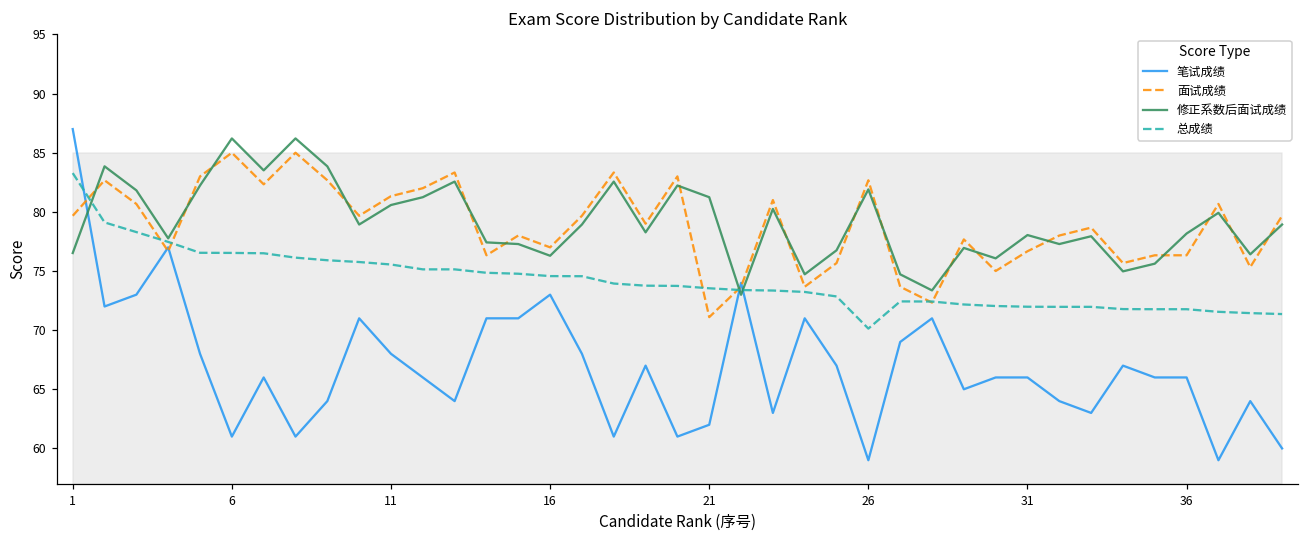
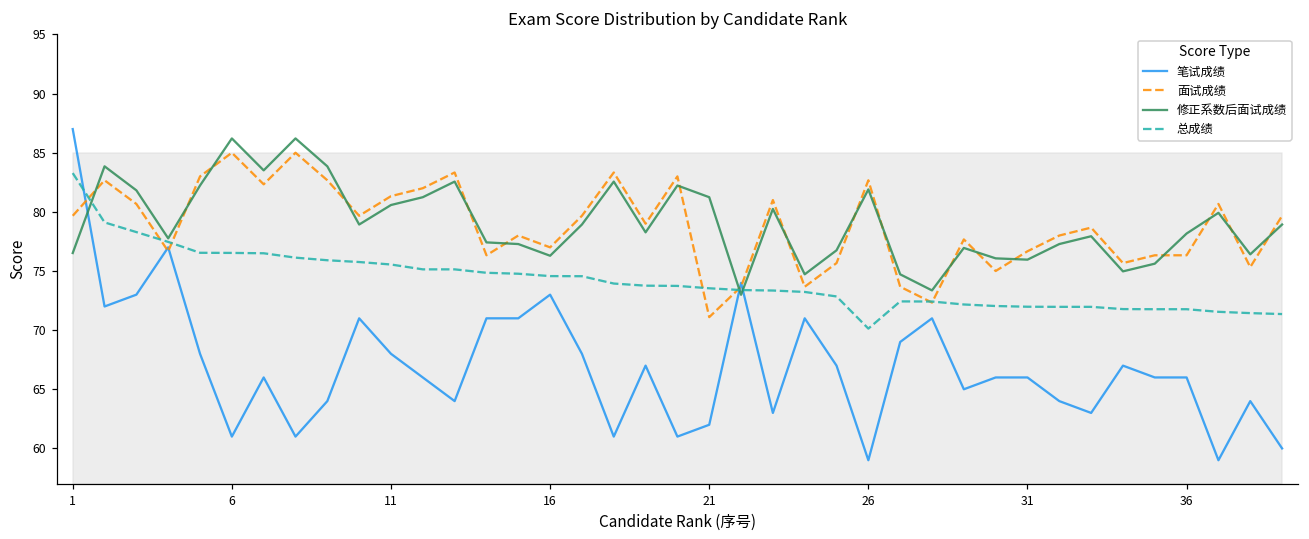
  {
    "笔试成绩": {
      "1": 87.0,
      "6": 61.0,
      "11": 68.0,
      "16": 73.0,
      "21": 62.0,
      "26": 59.0,
      "31": 66.0,
      "36": 66.0
    },
    "面试成绩": {
      "1": 79.7,
      "11": 81.3,
      "16": 77.0,
      "21": 71.1,
      "26": 82.7,
      "31": 76.7,
      "36": 76.3
    },
    "修正系数后面试成绩": {
      "1": 76.5,
      "6": 86.2,
      "11": 80.6,
      "16": 76.3,
      "21": 81.2,
      "26": 81.9,
-     "31": 78.0,
+     "31": 76.0,
      "36": 78.2
    },
    "总成绩": {
      "1": 83.3,
      "6": 76.5,
      "11": 75.6,
      "16": 74.6,
      "21": 73.5,
      "26": 70.1,
      "31": 72.0,
      "36": 71.8
    }
  }
